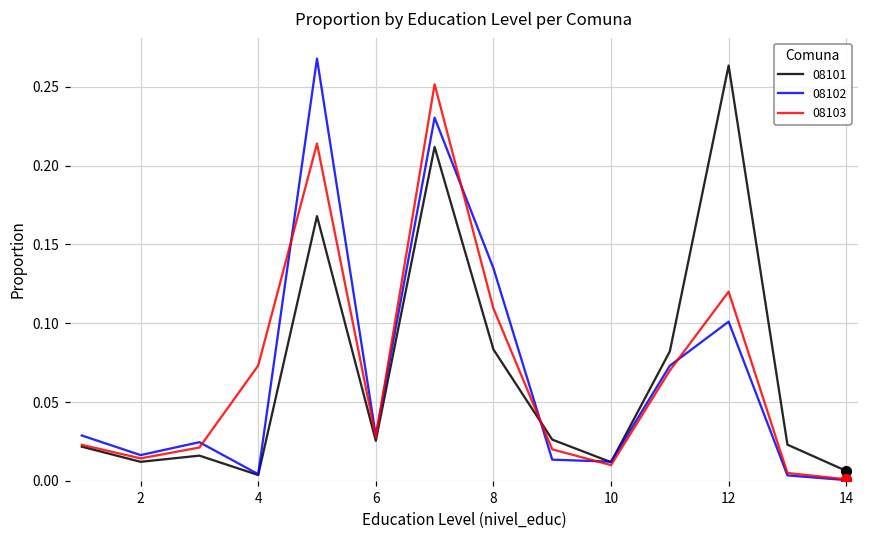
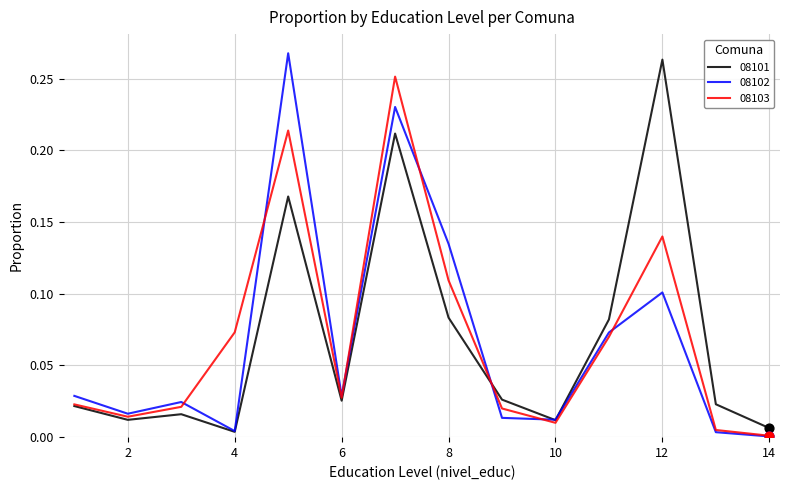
  {
    "08103": {
      "2": 0.014,
      "4": 0.073,
      "8": 0.11,
      "10": 0.01,
-     "12": 0.12
+     "12": 0.14
    }
  }
